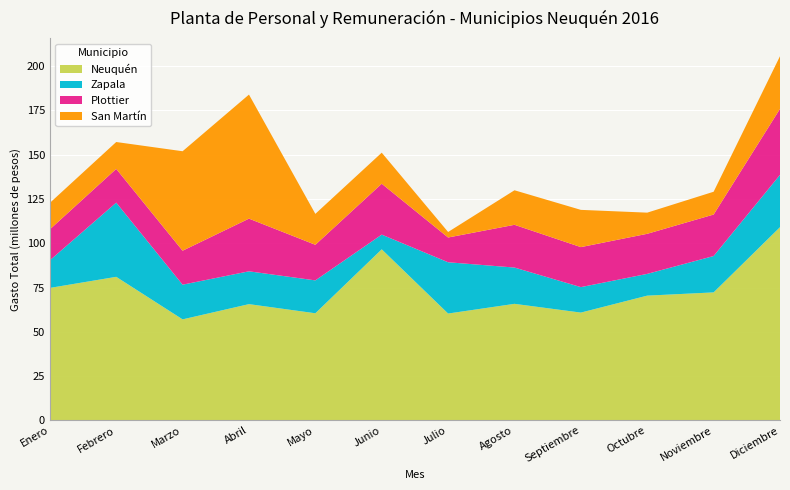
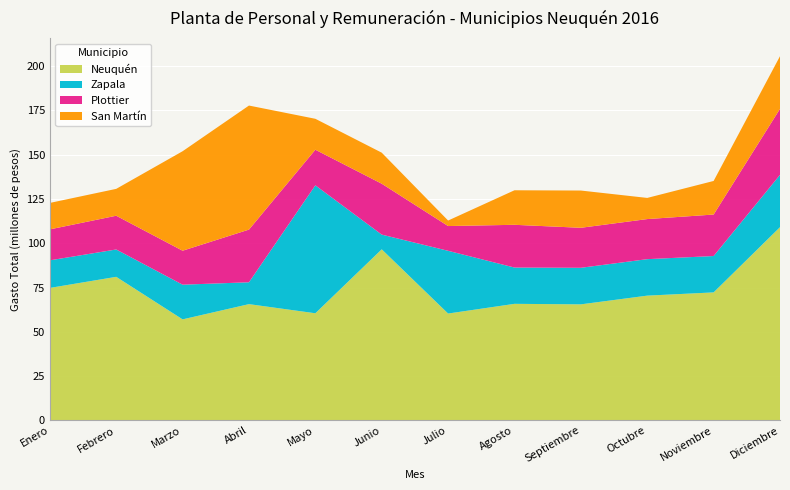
  {
    "Neuquén": {
      "Enero": 75,
      "Febrero": 81,
      "Marzo": 57,
      "Abril": 66,
      "Mayo": 61,
      "Junio": 97,
      "Julio": 60,
      "Agosto": 66,
-     "Septiembre": 61,
+     "Septiembre": 66,
      "Octubre": 70,
      "Noviembre": 72,
      "Diciembre": 109
    },
    "Zapala": {
      "Enero": 16,
-     "Febrero": 42,
+     "Febrero": 15,
      "Marzo": 20,
-     "Abril": 19,
-     "Mayo": 19,
+     "Abril": 12,
+     "Mayo": 72,
      "Junio": 8,
-     "Julio": 29,
+     "Julio": 35,
      "Agosto": 20,
-     "Septiembre": 14,
-     "Octubre": 12,
+     "Septiembre": 21,
+     "Octubre": 21,
      "Noviembre": 21,
      "Diciembre": 30
    },
    "Plottier": {
      "Enero": 17,
      "Febrero": 19,
      "Marzo": 19,
      "Abril": 30,
      "Mayo": 20,
      "Junio": 29,
      "Julio": 14,
      "Agosto": 24,
      "Septiembre": 23,
      "Octubre": 23,
      "Noviembre": 23,
      "Diciembre": 37
    },
    "San Martín": {
      "Enero": 15,
      "Febrero": 15,
      "Marzo": 56,
      "Abril": 70,
      "Mayo": 17,
      "Junio": 18,
      "Julio": 3,
      "Agosto": 19,
      "Septiembre": 21,
      "Octubre": 12,
-     "Noviembre": 13,
+     "Noviembre": 19,
      "Diciembre": 30
    }
  }
